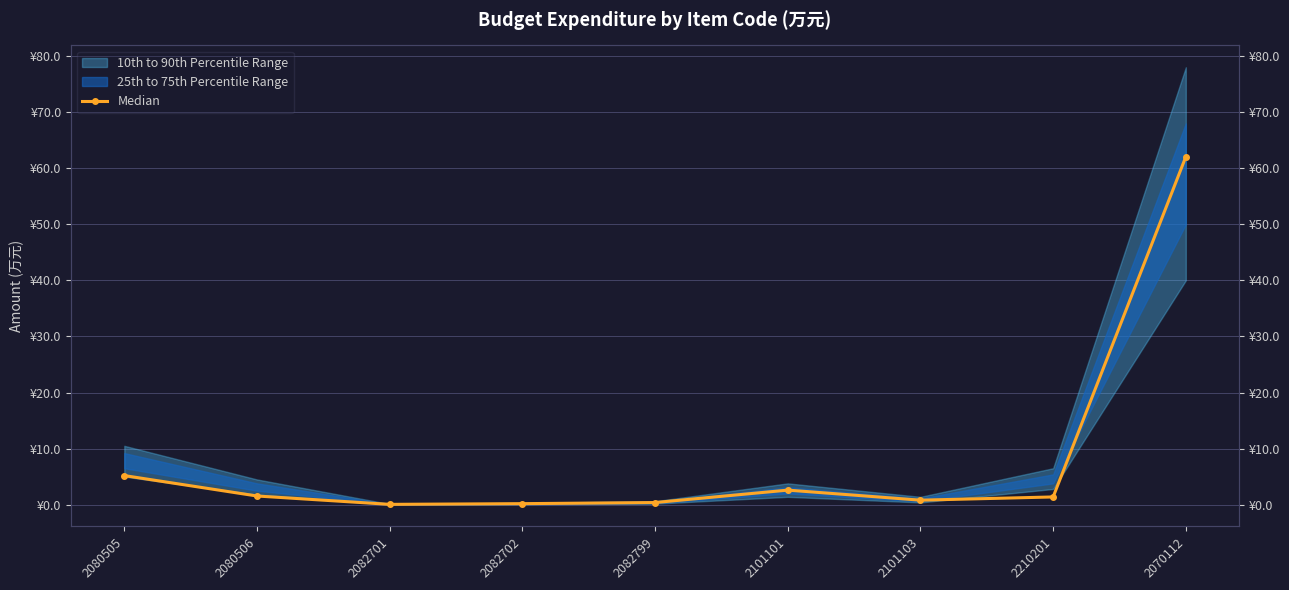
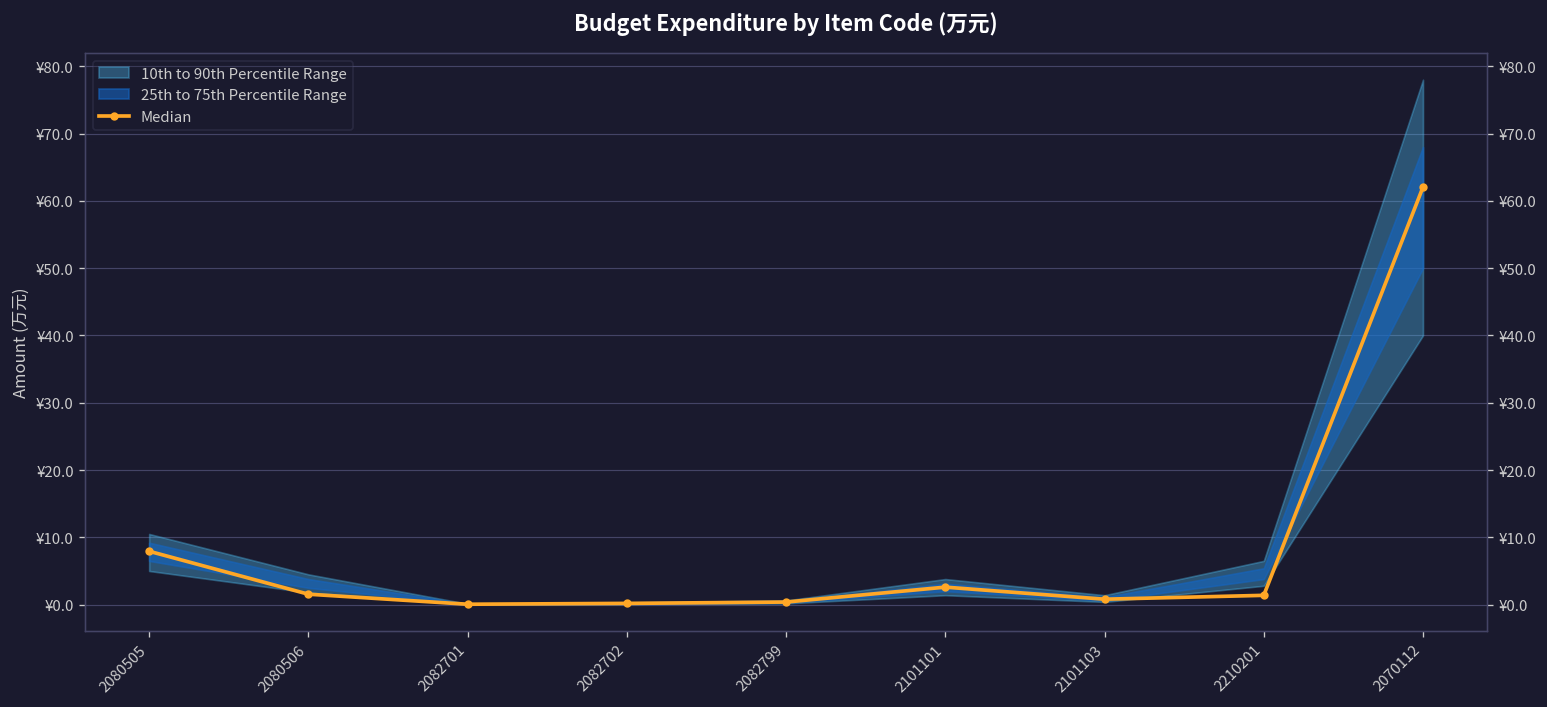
  {
    "Median": {
-     "2080505": "¥5",
+     "2080505": "¥8",
      "2080506": "¥2",
      "2101101": "¥3",
      "2210201": "¥1",
      "2070112": "¥62"
    }
  }
